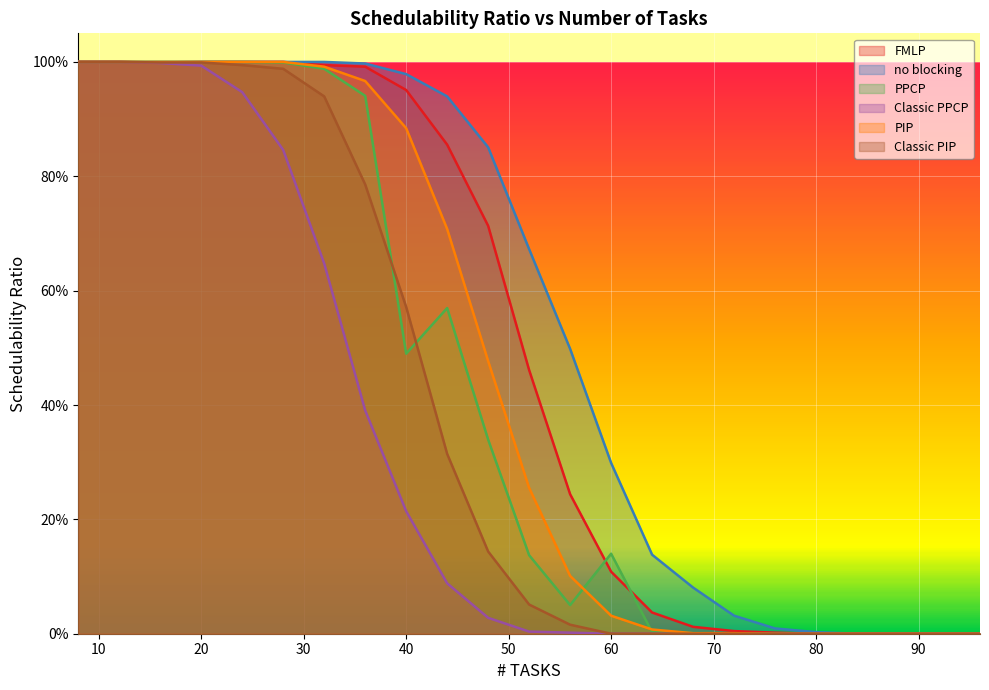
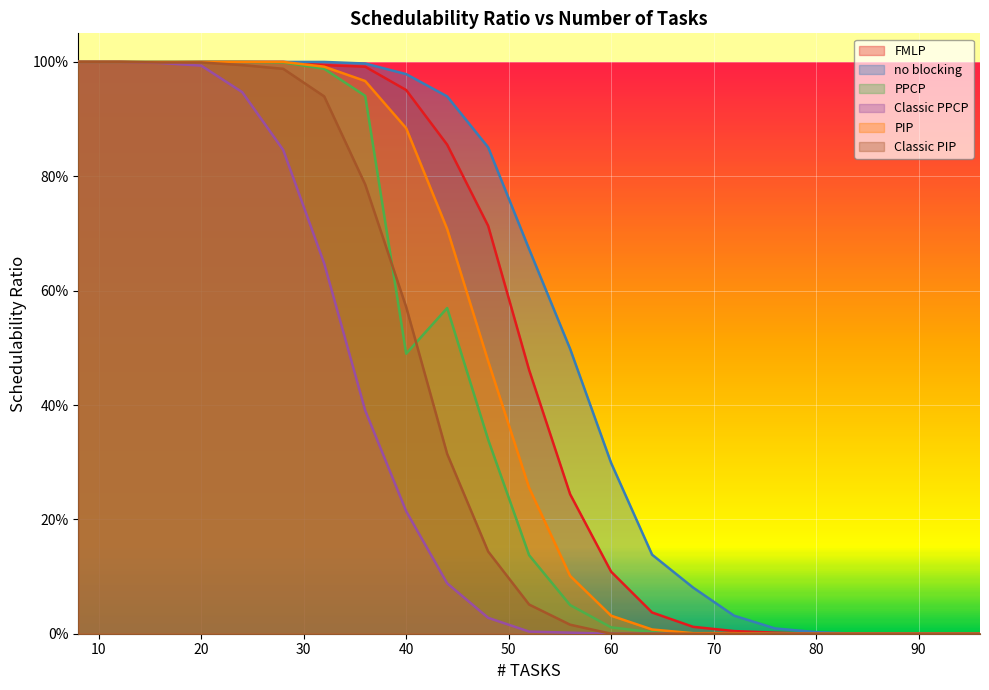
  {
    "PPCP": {
      "40": "49%",
-     "60": "14%"
+     "60": "1%"
    }
  }
